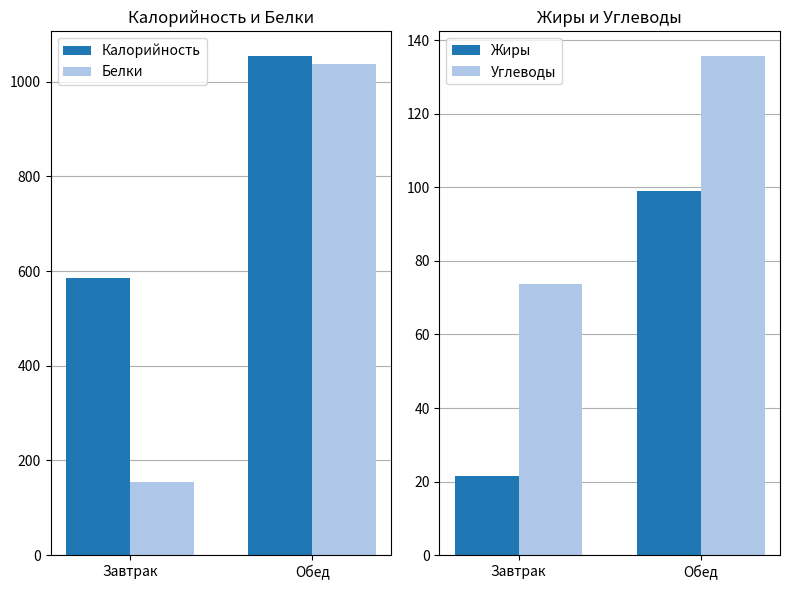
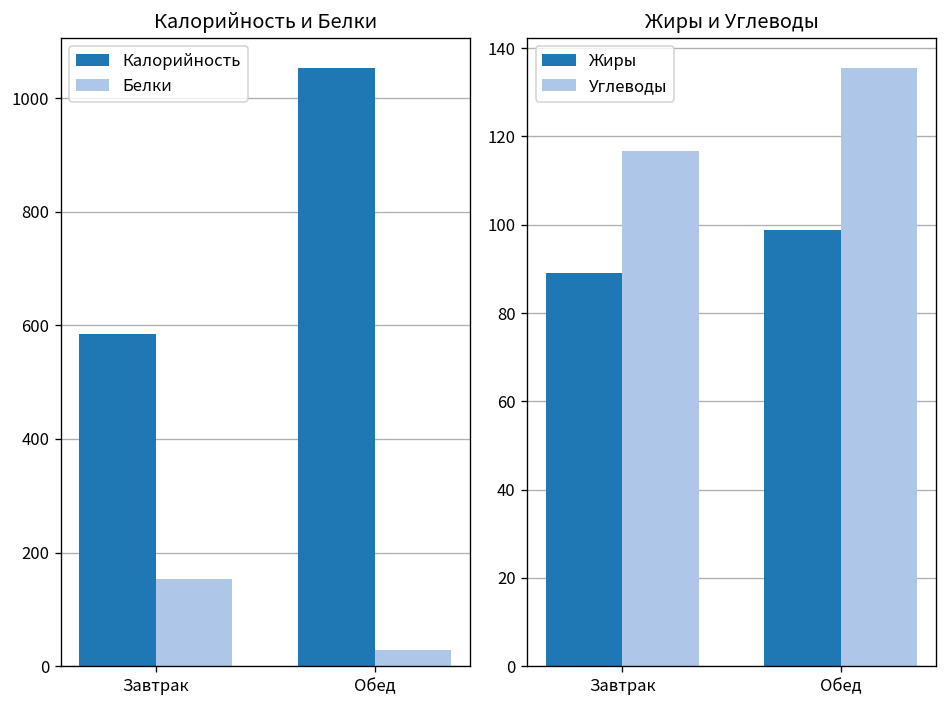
  {
    "Калорийность и Белки": {
      "Калорийность": {
        "Завтрак": 590,
        "Обед": 1050
      },
      "Белки": {
        "Завтрак": 150,
-       "Обед": 1040
+       "Обед": 30
      }
    },
    "Жиры и Углеводы": {
      "Жиры": {
-       "Завтрак": 21,
+       "Завтрак": 89,
        "Обед": 99
      },
      "Углеводы": {
-       "Завтрак": 74,
+       "Завтрак": 117,
        "Обед": 136
      }
    }
  }
